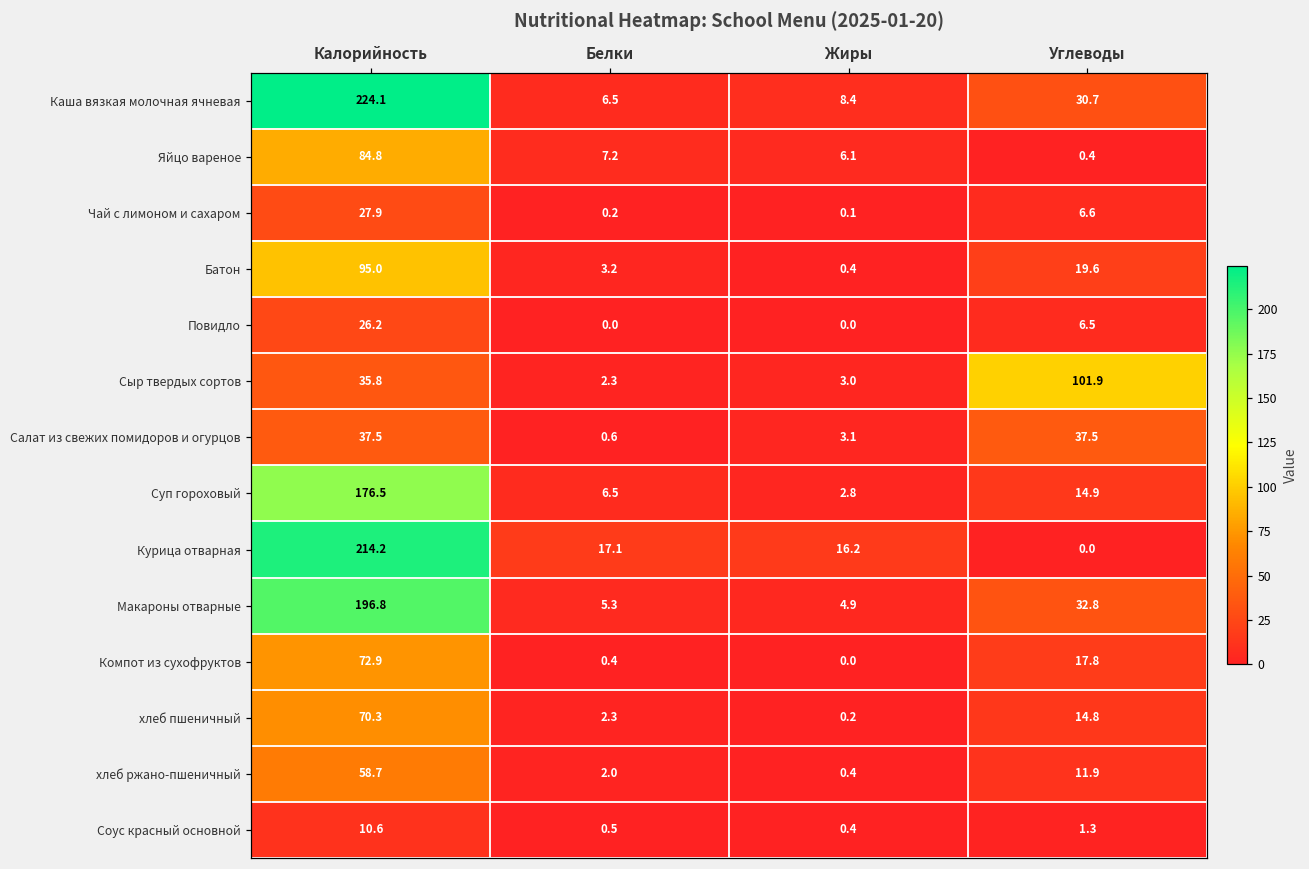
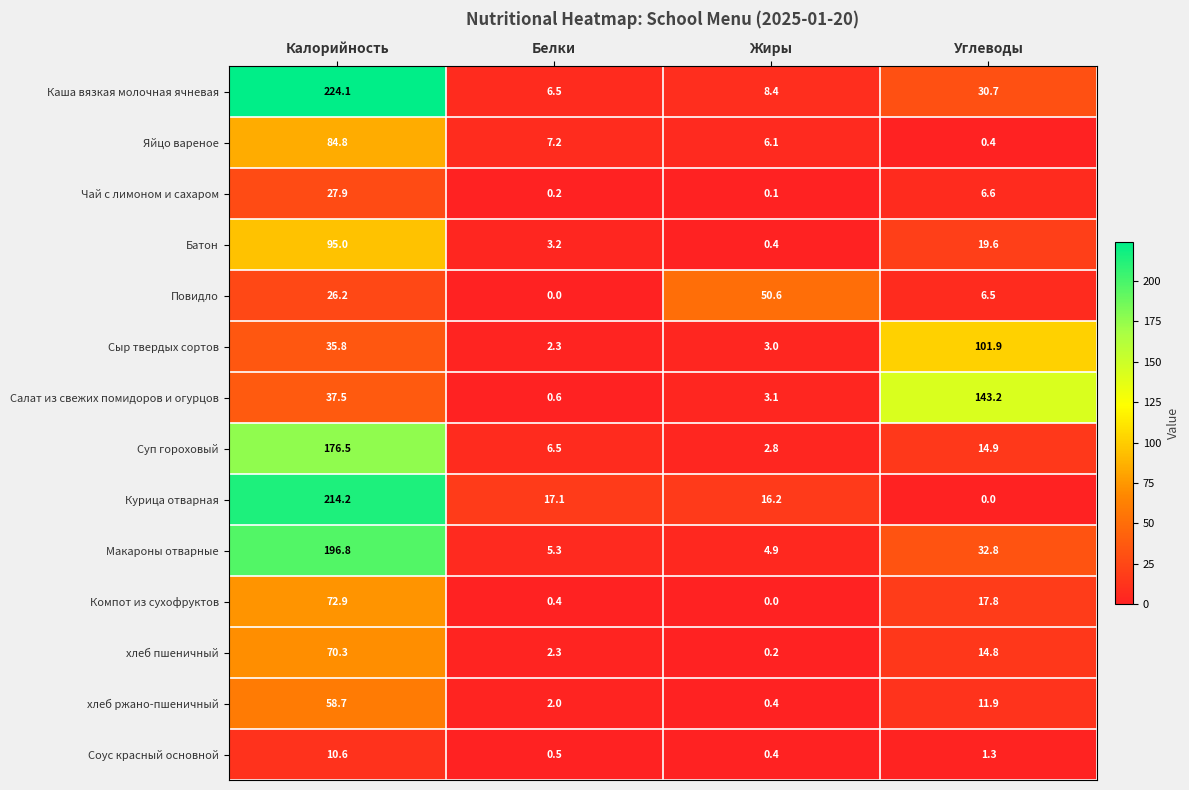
  {
    "Каша вязкая молочная ячневая": {
      "Калорийность": 224.1,
      "Белки": 6.5,
      "Жиры": 8.4,
      "Углеводы": 30.7
    },
    "Яйцо вареное": {
      "Калорийность": 84.8,
      "Белки": 7.2,
      "Жиры": 6.1,
      "Углеводы": 0.4
    },
    "Чай с лимоном и сахаром": {
      "Калорийность": 27.9,
      "Белки": 0.2,
      "Жиры": 0.1,
      "Углеводы": 6.6
    },
    "Батон": {
      "Калорийность": 95.0,
      "Белки": 3.2,
      "Жиры": 0.4,
      "Углеводы": 19.6
    },
    "Повидло": {
      "Калорийность": 26.2,
      "Белки": 0.0,
-     "Жиры": 0.0,
+     "Жиры": 50.6,
      "Углеводы": 6.5
    },
    "Сыр твердых сортов": {
      "Калорийность": 35.8,
      "Белки": 2.3,
      "Жиры": 3.0,
      "Углеводы": 101.9
    },
    "Салат из свежих помидоров и огурцов": {
      "Калорийность": 37.5,
      "Белки": 0.6,
      "Жиры": 3.1,
-     "Углеводы": 37.5
+     "Углеводы": 143.2
    },
    "Суп гороховый": {
      "Калорийность": 176.5,
      "Белки": 6.5,
      "Жиры": 2.8,
      "Углеводы": 14.9
    },
    "Курица отварная": {
      "Калорийность": 214.2,
      "Белки": 17.1,
      "Жиры": 16.2,
      "Углеводы": 0.0
    },
    "Макароны отварные": {
      "Калорийность": 196.8,
      "Белки": 5.3,
      "Жиры": 4.9,
      "Углеводы": 32.8
    },
    "Компот из сухофруктов": {
      "Калорийность": 72.9,
      "Белки": 0.4,
      "Жиры": 0.0,
      "Углеводы": 17.8
    },
    "хлеб пшеничный": {
      "Калорийность": 70.3,
      "Белки": 2.3,
      "Жиры": 0.2,
      "Углеводы": 14.8
    },
    "хлеб ржано-пшеничный": {
      "Калорийность": 58.7,
      "Белки": 2.0,
      "Жиры": 0.4,
      "Углеводы": 11.9
    },
    "Соус красный основной": {
      "Калорийность": 10.6,
      "Белки": 0.5,
      "Жиры": 0.4,
      "Углеводы": 1.3
    }
  }
